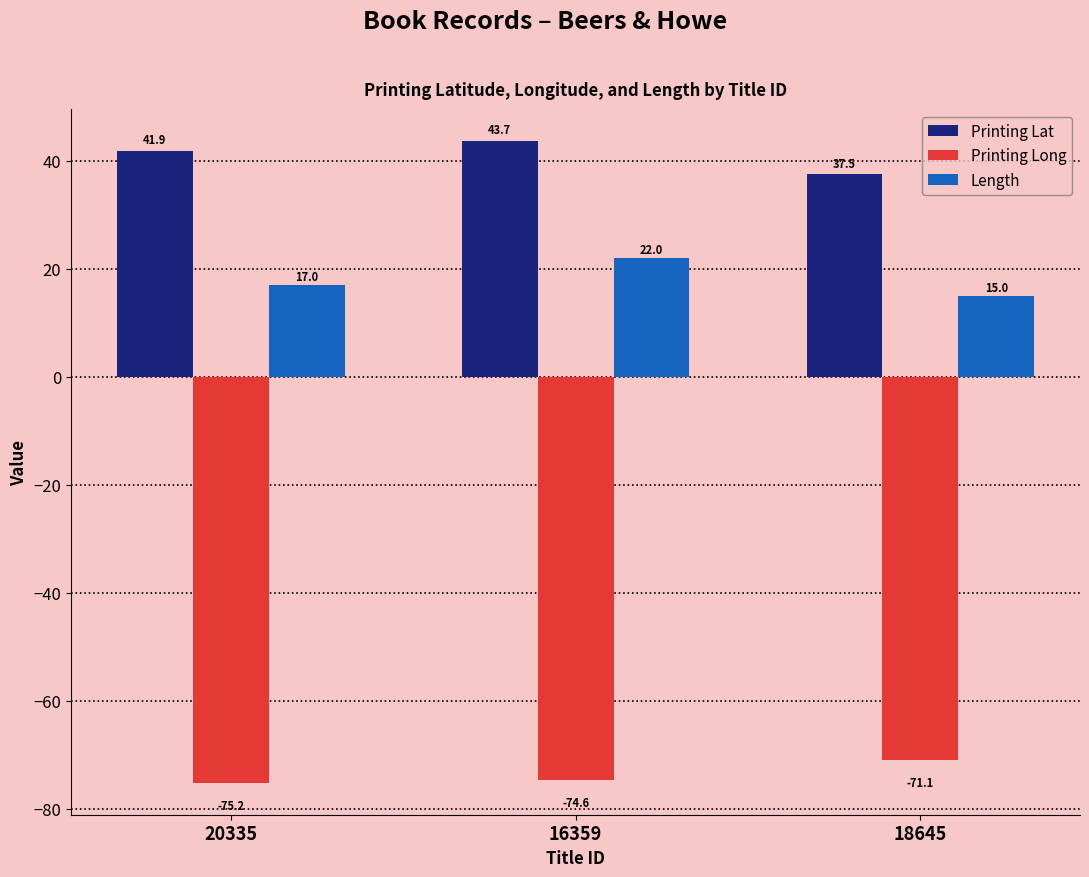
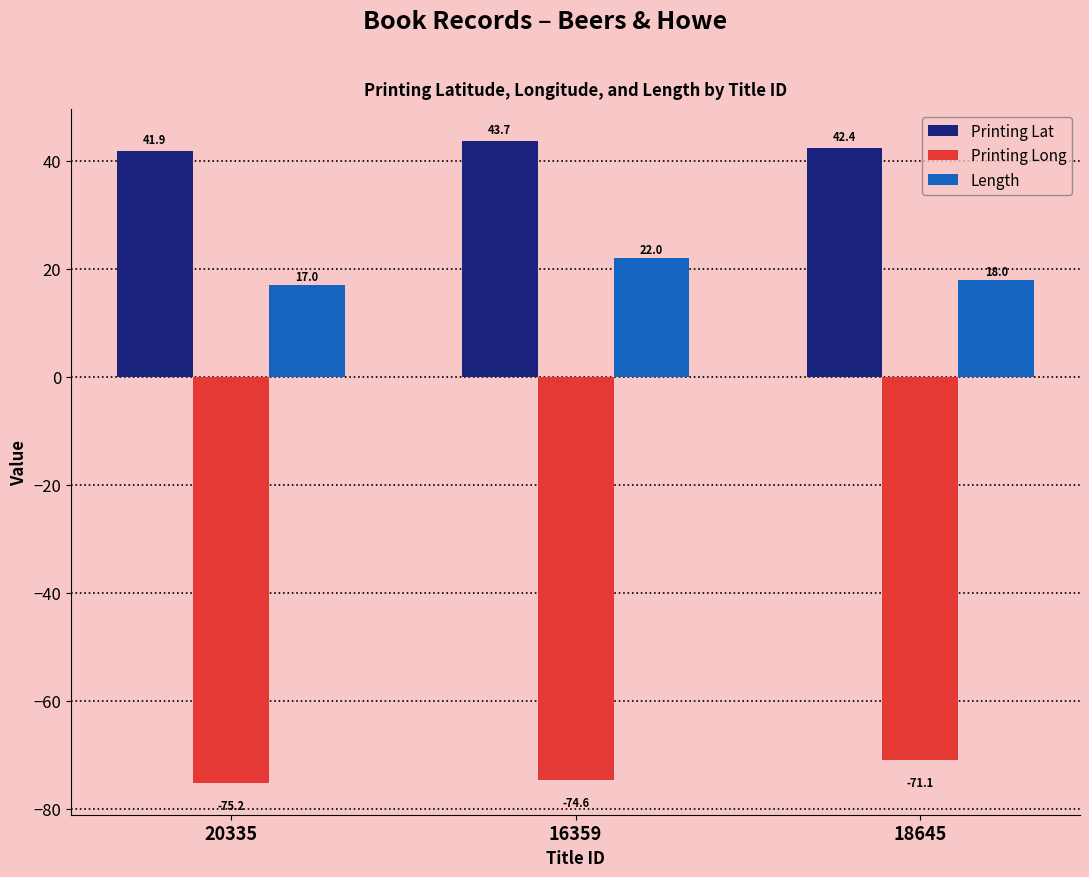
  {
    "Printing Lat": {
      "20335": 41.9,
      "16359": 43.7,
-     "18645": 37.5
+     "18645": 42.4
    },
    "Printing Long": {
      "20335": -75.2,
      "16359": -74.6,
      "18645": -71.1
    },
    "Length": {
      "20335": 17.0,
      "16359": 22.0,
-     "18645": 15.0
+     "18645": 18.0
    }
  }
